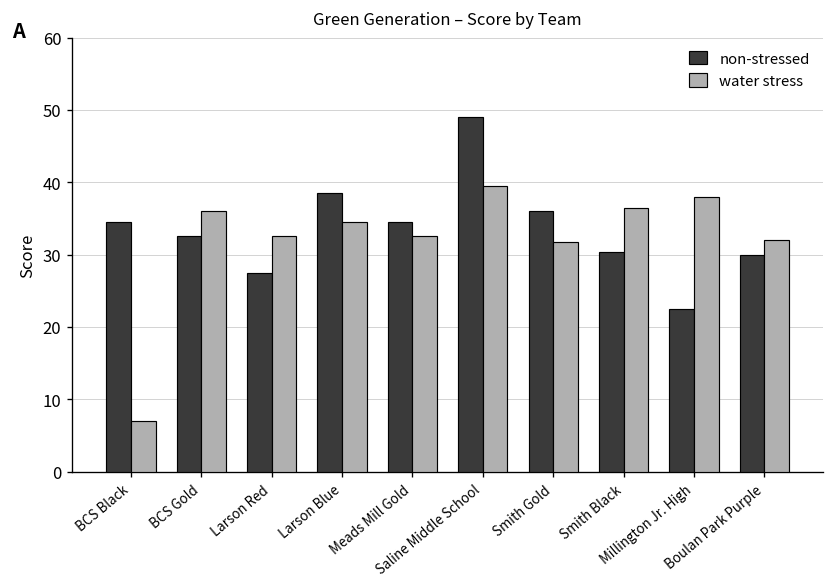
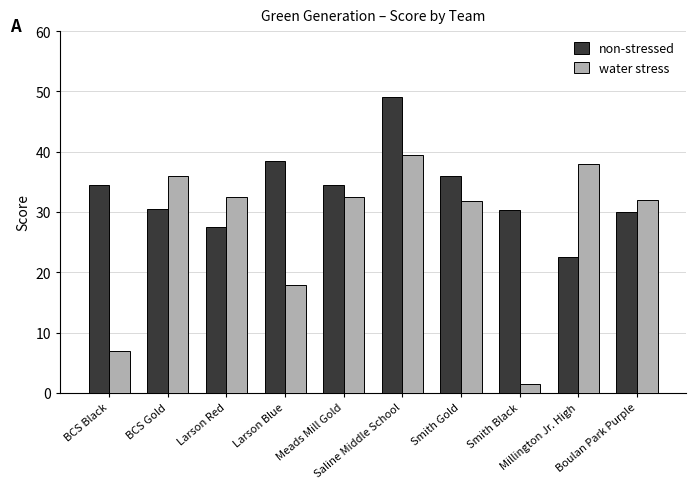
  {
    "non-stressed": {
      "BCS Black": 35,
-     "BCS Gold": 33,
+     "BCS Gold": 31,
      "Larson Red": 28,
      "Larson Blue": 39,
      "Meads Mill Gold": 35,
      "Saline Middle School": 49,
      "Smith Gold": 36,
      "Smith Black": 30,
      "Millington Jr. High": 23,
      "Boulan Park Purple": 30
    },
    "water stress": {
      "BCS Black": 7,
      "BCS Gold": 36,
      "Larson Red": 33,
-     "Larson Blue": 35,
+     "Larson Blue": 18,
      "Meads Mill Gold": 33,
      "Saline Middle School": 40,
      "Smith Gold": 32,
-     "Smith Black": 37,
+     "Smith Black": 1,
      "Millington Jr. High": 38,
      "Boulan Park Purple": 32
    }
  }
